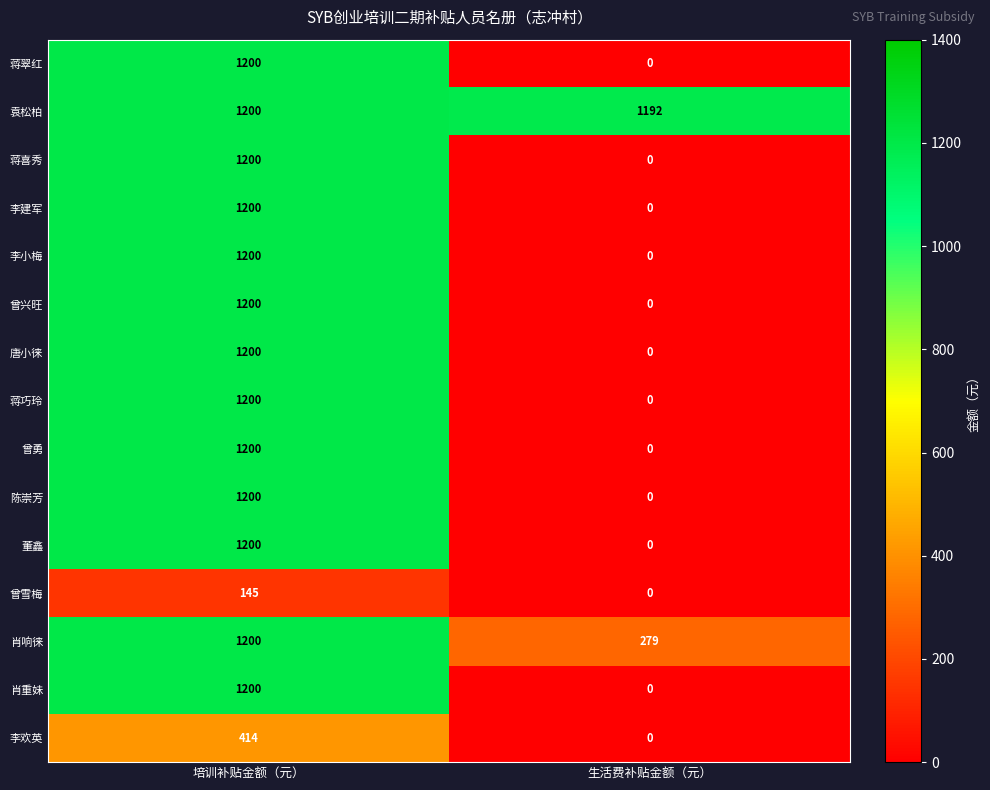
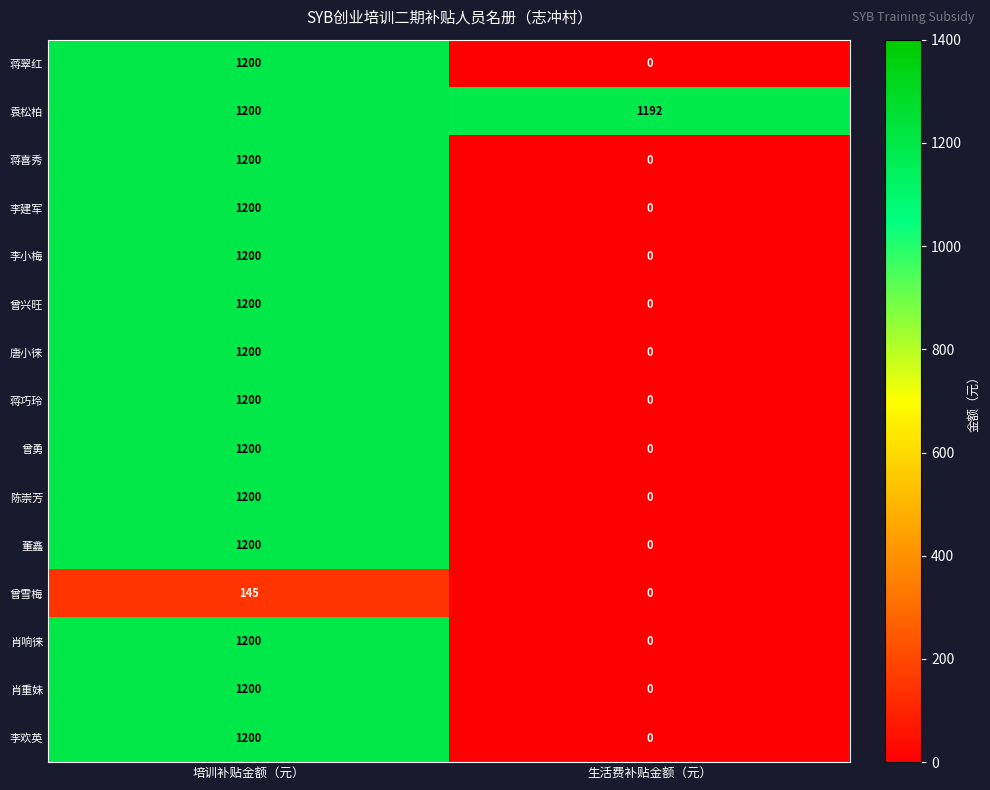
  {
    "蒋翠红": {
      "培训补贴金额（元）": 1200,
      "生活费补贴金额（元）": 0
    },
    "袁松柏": {
      "培训补贴金额（元）": 1200,
      "生活费补贴金额（元）": 1192
    },
    "蒋喜秀": {
      "培训补贴金额（元）": 1200,
      "生活费补贴金额（元）": 0
    },
    "李建军": {
      "培训补贴金额（元）": 1200,
      "生活费补贴金额（元）": 0
    },
    "李小梅": {
      "培训补贴金额（元）": 1200,
      "生活费补贴金额（元）": 0
    },
    "曾兴旺": {
      "培训补贴金额（元）": 1200,
      "生活费补贴金额（元）": 0
    },
    "唐小徕": {
      "培训补贴金额（元）": 1200,
      "生活费补贴金额（元）": 0
    },
    "蒋巧玲": {
      "培训补贴金额（元）": 1200,
      "生活费补贴金额（元）": 0
    },
    "曾勇": {
      "培训补贴金额（元）": 1200,
      "生活费补贴金额（元）": 0
    },
    "陈崇芳": {
      "培训补贴金额（元）": 1200,
      "生活费补贴金额（元）": 0
    },
    "董鑫": {
      "培训补贴金额（元）": 1200,
      "生活费补贴金额（元）": 0
    },
    "曾雪梅": {
      "培训补贴金额（元）": 145,
      "生活费补贴金额（元）": 0
    },
    "肖响徕": {
      "培训补贴金额（元）": 1200,
-     "生活费补贴金额（元）": 279
+     "生活费补贴金额（元）": 0
    },
    "肖重妹": {
      "培训补贴金额（元）": 1200,
      "生活费补贴金额（元）": 0
    },
    "李欢英": {
-     "培训补贴金额（元）": 414,
+     "培训补贴金额（元）": 1200,
      "生活费补贴金额（元）": 0
    }
  }
